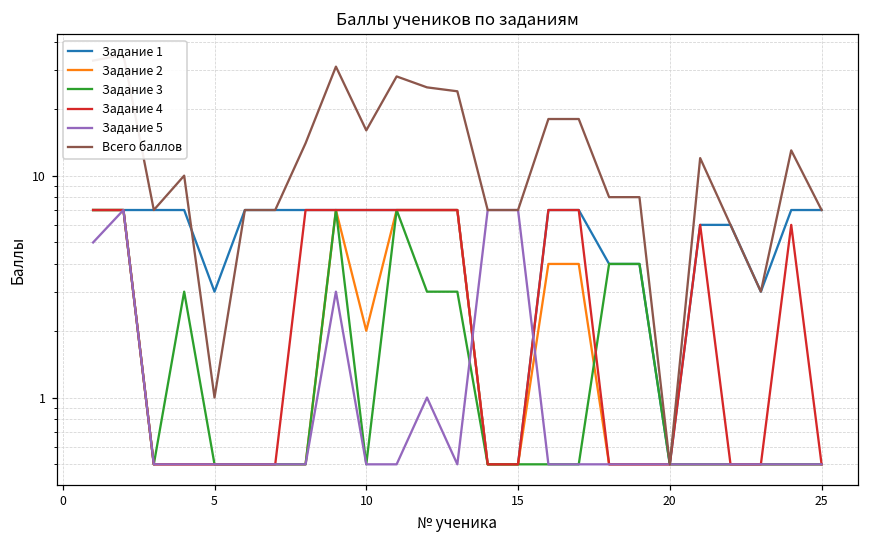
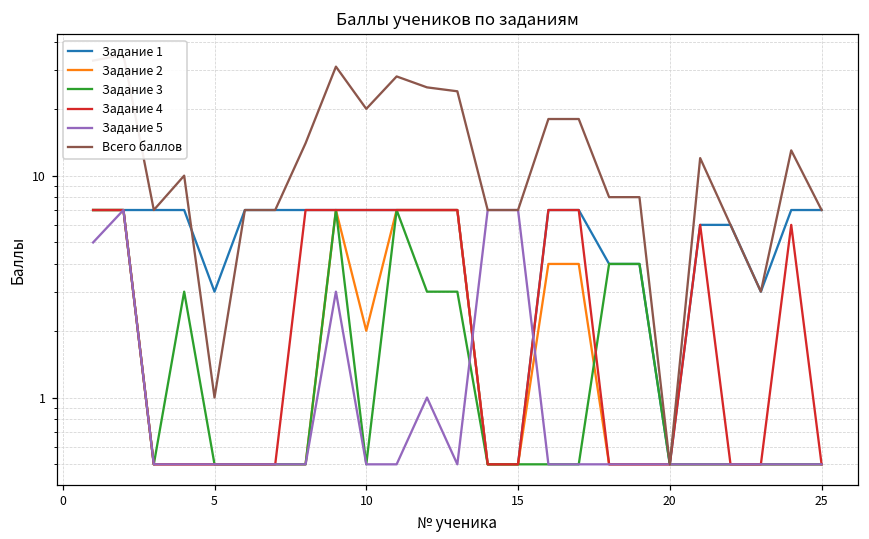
  {
    "Задание 1": {
      "5": 3
    },
    "Задание 2": {
      "10": 2
    },
    "Всего баллов": {
      "5": 1,
-     "10": 16
+     "10": 20
    }
  }
